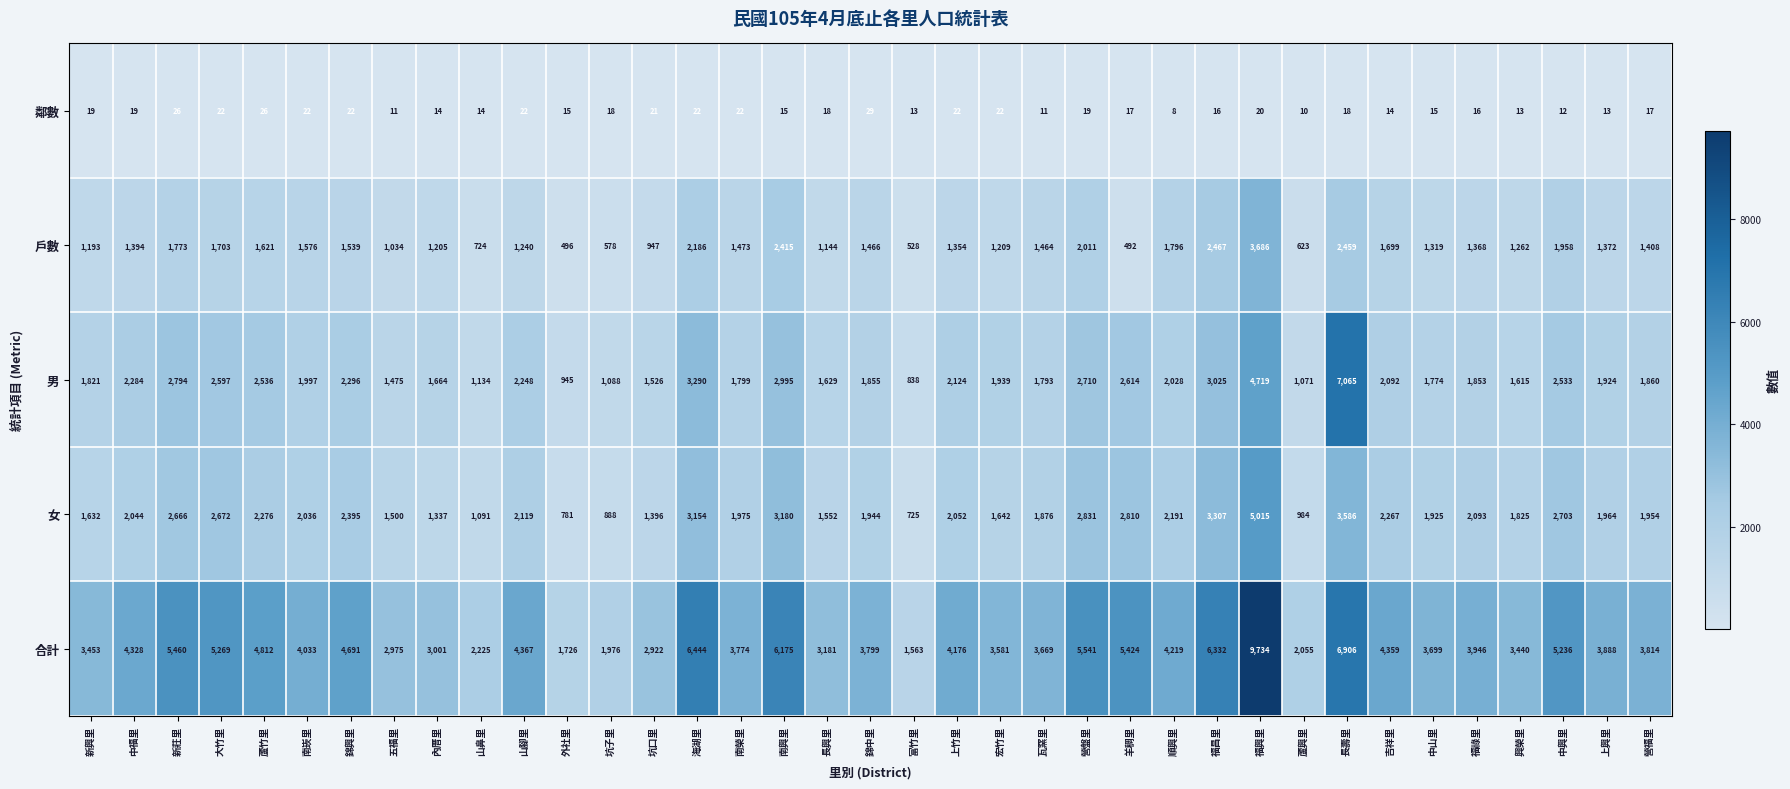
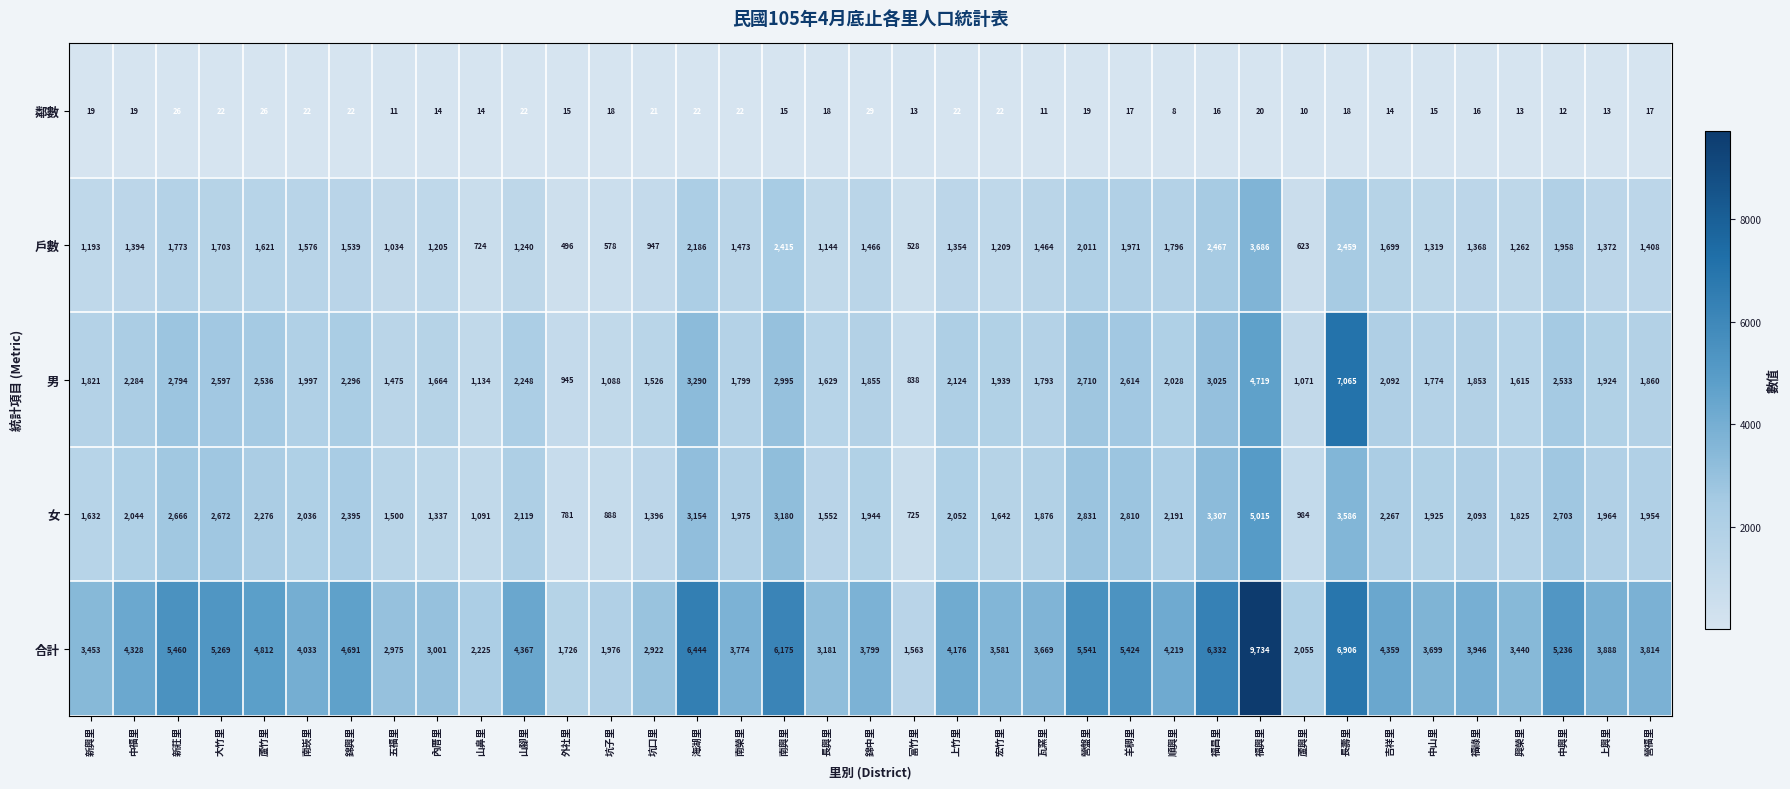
  {
    "鄰數": {
      "新興里": "19",
      "中福里": "19",
      "五福里": "11",
      "內厝里": "14",
      "山鼻里": "14",
      "外社里": "15",
      "坑子里": "18",
      "南興里": "15",
      "長興里": "18",
      "富竹里": "13",
      "瓦窯里": "11",
      "營盤里": "19",
      "羊稠里": "17",
      "順興里": "8",
      "福昌里": "16",
      "福興里": "20",
      "蘆興里": "10",
      "長壽里": "18",
      "吉祥里": "14",
      "中山里": "15",
      "福祿里": "16",
      "興榮里": "13",
      "中興里": "12",
      "上興里": "13",
      "營福里": "17"
    },
    "戶數": {
      "新興里": "1,193",
      "中福里": "1,394",
      "新莊里": "1,773",
      "大竹里": "1,703",
      "蘆竹里": "1,621",
      "南崁里": "1,576",
      "錦興里": "1,539",
      "五福里": "1,034",
      "內厝里": "1,205",
      "山鼻里": "724",
      "山腳里": "1,240",
      "外社里": "496",
      "坑子里": "578",
      "坑口里": "947",
      "海湖里": "2,186",
      "南榮里": "1,473",
      "南興里": "2,415",
      "長興里": "1,144",
      "錦中里": "1,466",
      "富竹里": "528",
      "上竹里": "1,354",
      "宏竹里": "1,209",
      "瓦窯里": "1,464",
      "營盤里": "2,011",
-     "羊稠里": "492",
+     "羊稠里": "1,971",
      "順興里": "1,796",
      "福昌里": "2,467",
      "福興里": "3,686",
      "蘆興里": "623",
      "長壽里": "2,459",
      "吉祥里": "1,699",
      "中山里": "1,319",
      "福祿里": "1,368",
      "興榮里": "1,262",
      "中興里": "1,958",
      "上興里": "1,372",
      "營福里": "1,408"
    },
    "男": {
      "新興里": "1,821",
      "中福里": "2,284",
      "新莊里": "2,794",
      "大竹里": "2,597",
      "蘆竹里": "2,536",
      "南崁里": "1,997",
      "錦興里": "2,296",
      "五福里": "1,475",
      "內厝里": "1,664",
      "山鼻里": "1,134",
      "山腳里": "2,248",
      "外社里": "945",
      "坑子里": "1,088",
      "坑口里": "1,526",
      "海湖里": "3,290",
      "南榮里": "1,799",
      "南興里": "2,995",
      "長興里": "1,629",
      "錦中里": "1,855",
      "富竹里": "838",
      "上竹里": "2,124",
      "宏竹里": "1,939",
      "瓦窯里": "1,793",
      "營盤里": "2,710",
      "羊稠里": "2,614",
      "順興里": "2,028",
      "福昌里": "3,025",
      "福興里": "4,719",
      "蘆興里": "1,071",
      "長壽里": "7,065",
      "吉祥里": "2,092",
      "中山里": "1,774",
      "福祿里": "1,853",
      "興榮里": "1,615",
      "中興里": "2,533",
      "上興里": "1,924",
      "營福里": "1,860"
    },
    "女": {
      "新興里": "1,632",
      "中福里": "2,044",
      "新莊里": "2,666",
      "大竹里": "2,672",
      "蘆竹里": "2,276",
      "南崁里": "2,036",
      "錦興里": "2,395",
      "五福里": "1,500",
      "內厝里": "1,337",
      "山鼻里": "1,091",
      "山腳里": "2,119",
      "外社里": "781",
      "坑子里": "888",
      "坑口里": "1,396",
      "海湖里": "3,154",
      "南榮里": "1,975",
      "南興里": "3,180",
      "長興里": "1,552",
      "錦中里": "1,944",
      "富竹里": "725",
      "上竹里": "2,052",
      "宏竹里": "1,642",
      "瓦窯里": "1,876",
      "營盤里": "2,831",
      "羊稠里": "2,810",
      "順興里": "2,191",
      "福昌里": "3,307",
      "福興里": "5,015",
      "蘆興里": "984",
      "長壽里": "3,586",
      "吉祥里": "2,267",
      "中山里": "1,925",
      "福祿里": "2,093",
      "興榮里": "1,825",
      "中興里": "2,703",
      "上興里": "1,964",
      "營福里": "1,954"
    },
    "合計": {
      "新興里": "3,453",
      "中福里": "4,328",
      "新莊里": "5,460",
      "大竹里": "5,269",
      "蘆竹里": "4,812",
      "南崁里": "4,033",
      "錦興里": "4,691",
      "五福里": "2,975",
      "內厝里": "3,001",
      "山鼻里": "2,225",
      "山腳里": "4,367",
      "外社里": "1,726",
      "坑子里": "1,976",
      "坑口里": "2,922",
      "海湖里": "6,444",
      "南榮里": "3,774",
      "南興里": "6,175",
      "長興里": "3,181",
      "錦中里": "3,799",
      "富竹里": "1,563",
      "上竹里": "4,176",
      "宏竹里": "3,581",
      "瓦窯里": "3,669",
      "營盤里": "5,541",
      "羊稠里": "5,424",
      "順興里": "4,219",
      "福昌里": "6,332",
      "福興里": "9,734",
      "蘆興里": "2,055",
      "長壽里": "6,906",
      "吉祥里": "4,359",
      "中山里": "3,699",
      "福祿里": "3,946",
      "興榮里": "3,440",
      "中興里": "5,236",
      "上興里": "3,888",
      "營福里": "3,814"
    }
  }
